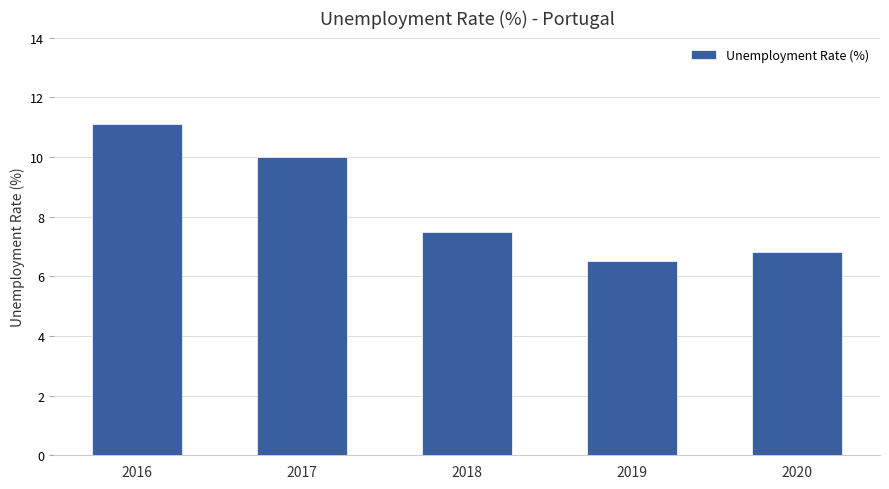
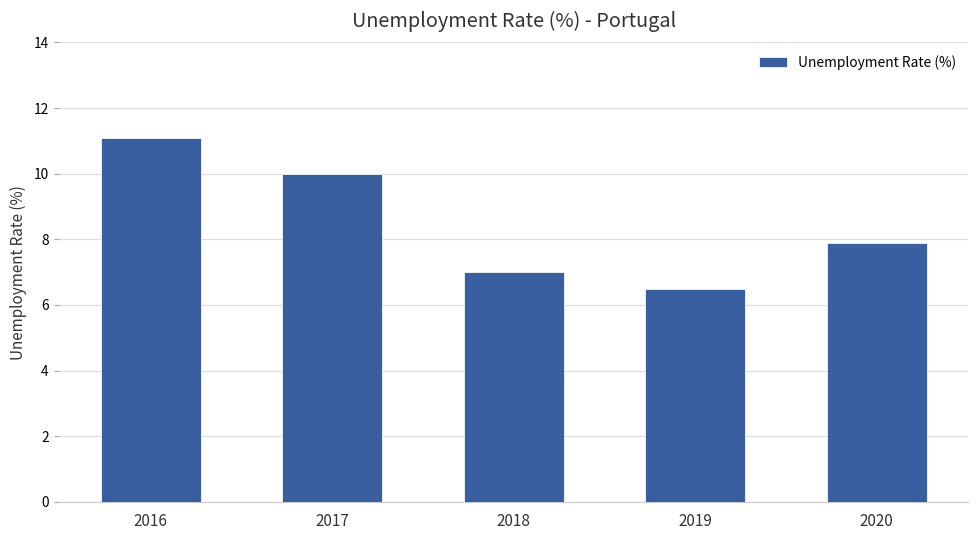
  {
    "2016": 11.1,
    "2017": 10.0,
-   "2018": 7.5,
+   "2018": 7.0,
    "2019": 6.5,
-   "2020": 6.8
+   "2020": 7.9
  }
